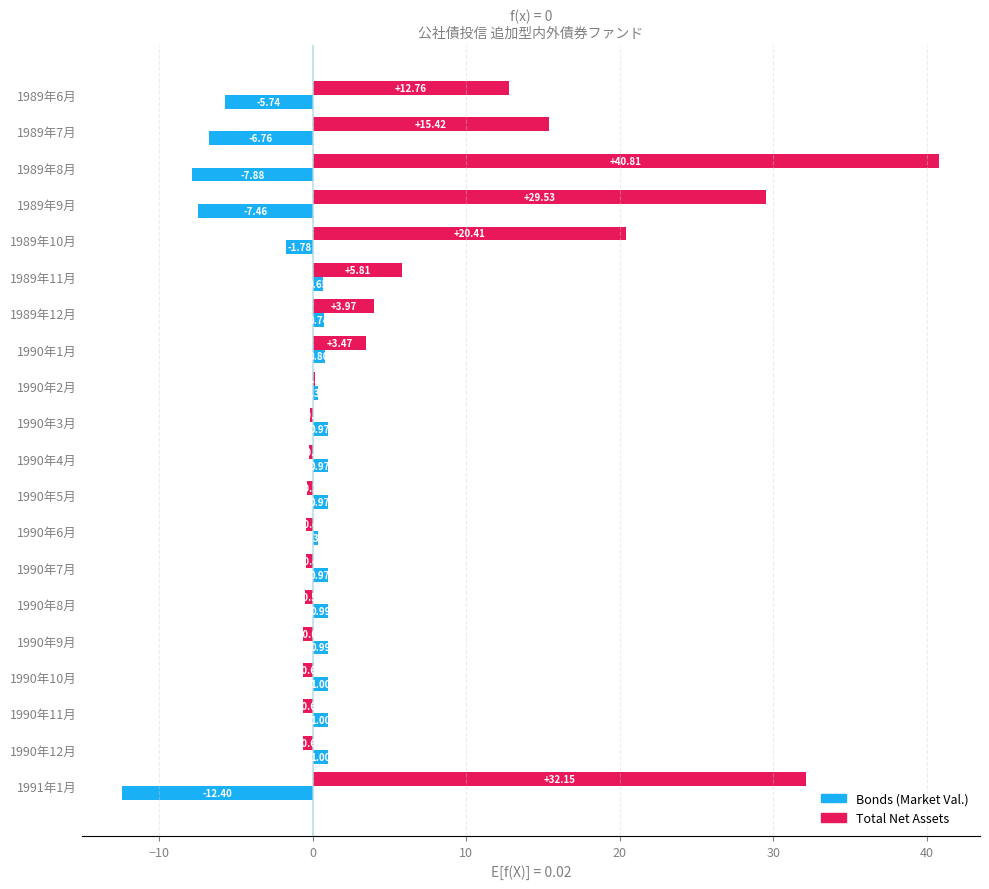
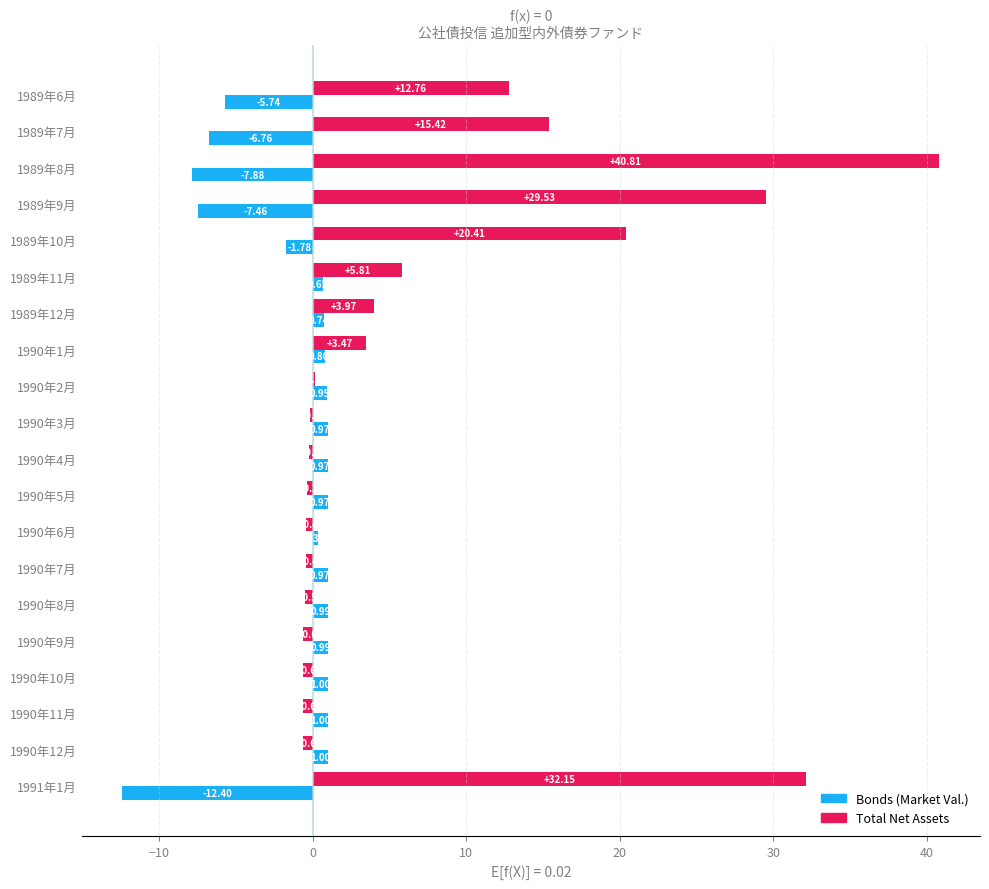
  {
    "Bonds (Market Val.)": {
      "1989年11月": "0.6",
-     "1990年2月": "0.3",
+     "1990年2月": "1.0",
      "1990年6月": "0.3"
    },
    "Total Net Assets": {
      "1989年6月": "+12.76",
      "1989年7月": "+15.42",
      "1989年8月": "+40.81",
      "1989年9月": "+29.53",
      "1989年10月": "+20.41",
      "1989年11月": "+5.81",
      "1989年12月": "+3.97",
      "1990年1月": "+3.47",
      "1991年1月": "+32.15"
    }
  }
